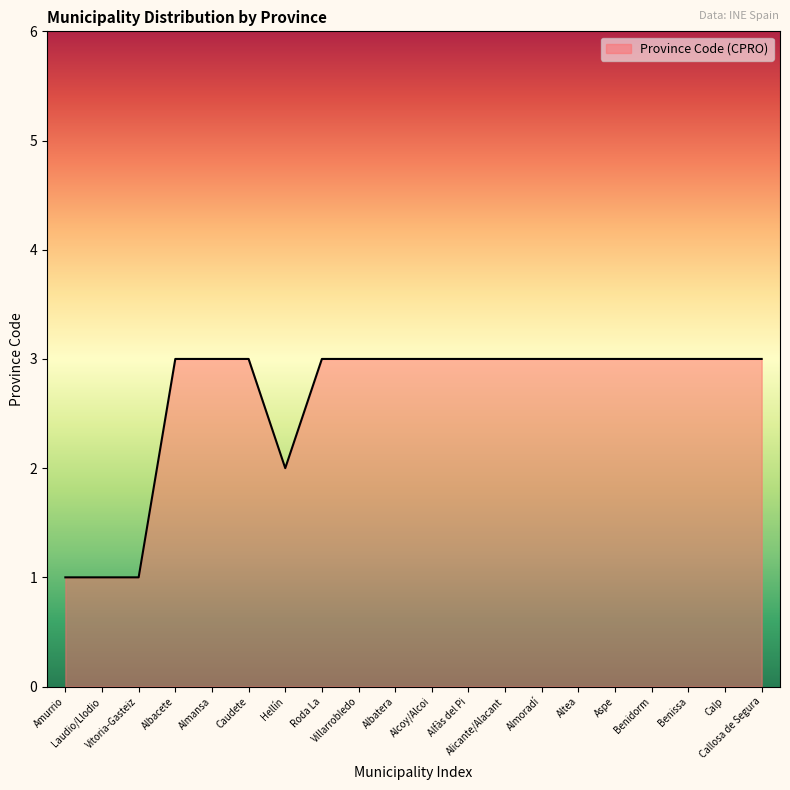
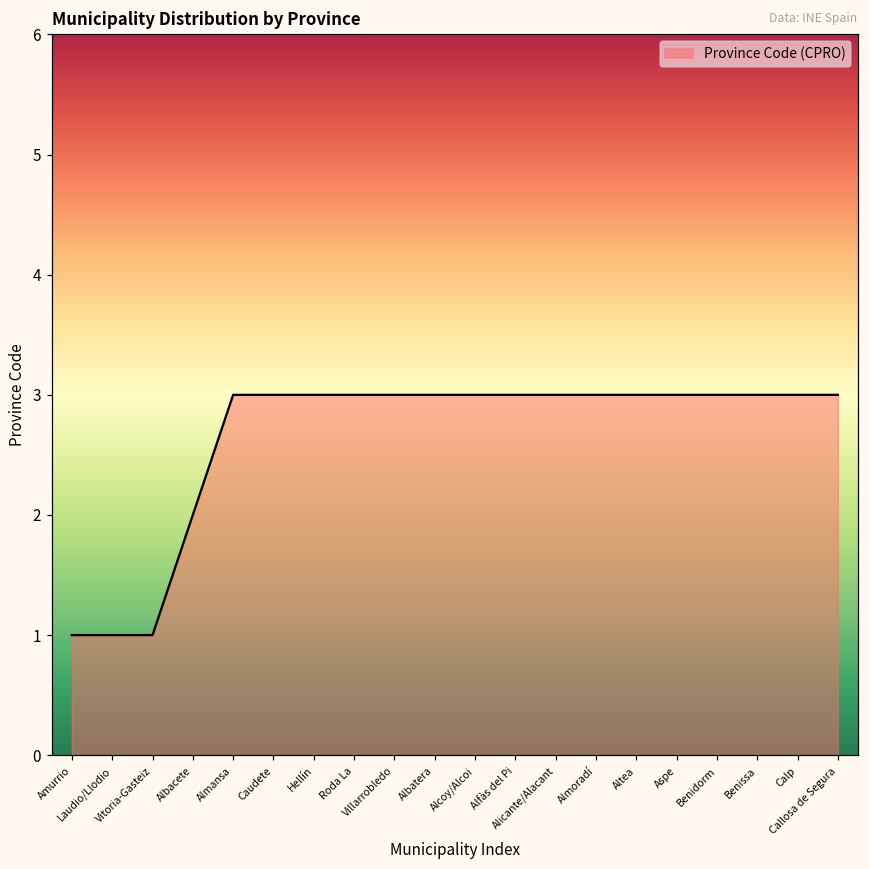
  {
    "Amurrio": 1,
    "Laudio/Llodio": 1,
    "Vitoria-Gasteiz": 1,
-   "Albacete": 3,
+   "Albacete": 2,
    "Almansa": 3,
    "Caudete": 3,
-   "Hellín": 2,
+   "Hellín": 3,
    "Roda La": 3,
    "Villarrobledo": 3,
    "Albatera": 3,
    "Alcoy/Alcoi": 3,
    "Alfàs del Pi": 3,
    "Alicante/Alacant": 3,
    "Almoradí": 3,
    "Altea": 3,
    "Aspe": 3,
    "Benidorm": 3,
    "Benissa": 3,
    "Calp": 3,
    "Callosa de Segura": 3
  }
